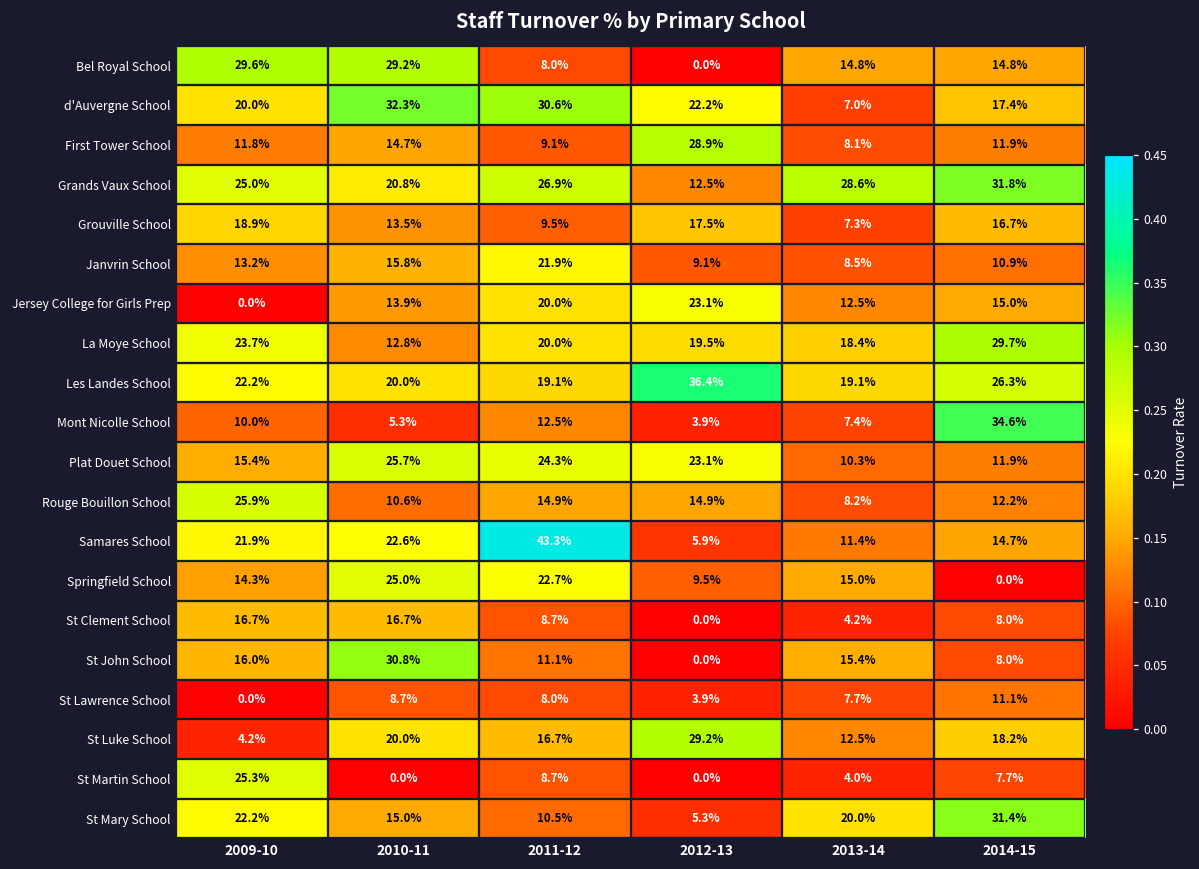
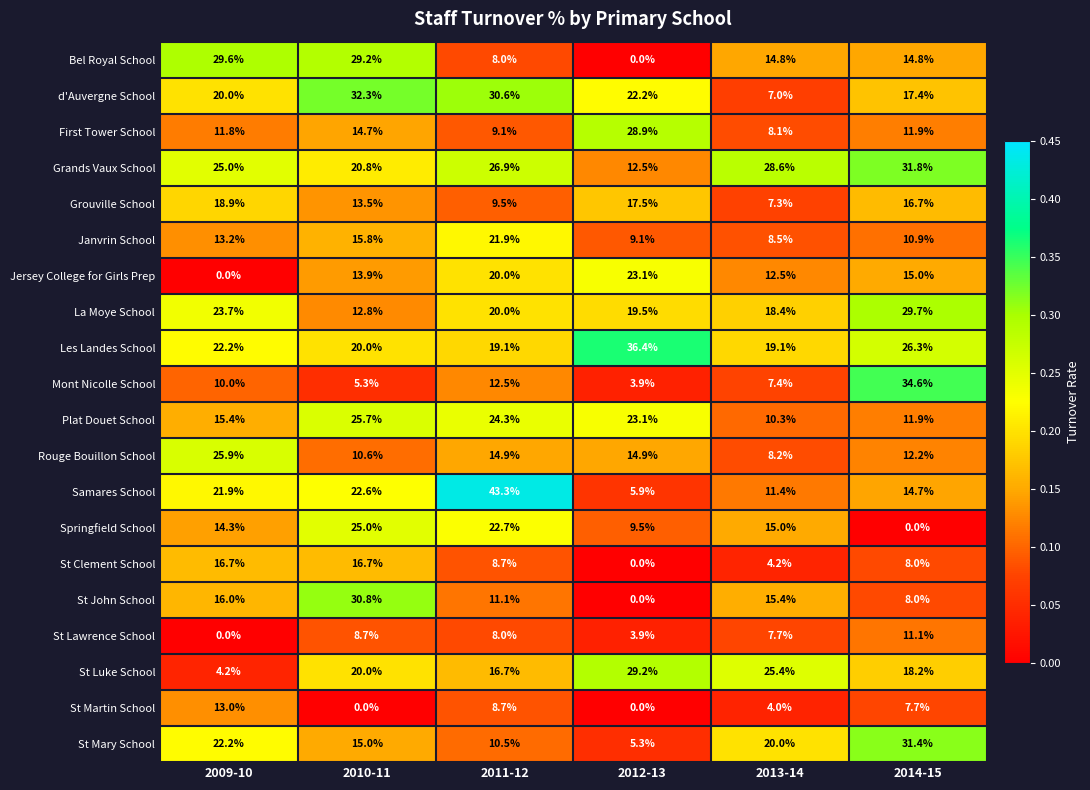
  {
    "Bel Royal School": {
      "2009-10": "29.6%",
      "2010-11": "29.2%",
      "2011-12": "8.0%",
      "2012-13": "0.0%",
      "2013-14": "14.8%",
      "2014-15": "14.8%"
    },
    "d'Auvergne School": {
      "2009-10": "20.0%",
      "2010-11": "32.3%",
      "2011-12": "30.6%",
      "2012-13": "22.2%",
      "2013-14": "7.0%",
      "2014-15": "17.4%"
    },
    "First Tower School": {
      "2009-10": "11.8%",
      "2010-11": "14.7%",
      "2011-12": "9.1%",
      "2012-13": "28.9%",
      "2013-14": "8.1%",
      "2014-15": "11.9%"
    },
    "Grands Vaux School": {
      "2009-10": "25.0%",
      "2010-11": "20.8%",
      "2011-12": "26.9%",
      "2012-13": "12.5%",
      "2013-14": "28.6%",
      "2014-15": "31.8%"
    },
    "Grouville School": {
      "2009-10": "18.9%",
      "2010-11": "13.5%",
      "2011-12": "9.5%",
      "2012-13": "17.5%",
      "2013-14": "7.3%",
      "2014-15": "16.7%"
    },
    "Janvrin School": {
      "2009-10": "13.2%",
      "2010-11": "15.8%",
      "2011-12": "21.9%",
      "2012-13": "9.1%",
      "2013-14": "8.5%",
      "2014-15": "10.9%"
    },
    "Jersey College for Girls Prep": {
      "2009-10": "0.0%",
      "2010-11": "13.9%",
      "2011-12": "20.0%",
      "2012-13": "23.1%",
      "2013-14": "12.5%",
      "2014-15": "15.0%"
    },
    "La Moye School": {
      "2009-10": "23.7%",
      "2010-11": "12.8%",
      "2011-12": "20.0%",
      "2012-13": "19.5%",
      "2013-14": "18.4%",
      "2014-15": "29.7%"
    },
    "Les Landes School": {
      "2009-10": "22.2%",
      "2010-11": "20.0%",
      "2011-12": "19.1%",
      "2012-13": "36.4%",
      "2013-14": "19.1%",
      "2014-15": "26.3%"
    },
    "Mont Nicolle School": {
      "2009-10": "10.0%",
      "2010-11": "5.3%",
      "2011-12": "12.5%",
      "2012-13": "3.9%",
      "2013-14": "7.4%",
      "2014-15": "34.6%"
    },
    "Plat Douet School": {
      "2009-10": "15.4%",
      "2010-11": "25.7%",
      "2011-12": "24.3%",
      "2012-13": "23.1%",
      "2013-14": "10.3%",
      "2014-15": "11.9%"
    },
    "Rouge Bouillon School": {
      "2009-10": "25.9%",
      "2010-11": "10.6%",
      "2011-12": "14.9%",
      "2012-13": "14.9%",
      "2013-14": "8.2%",
      "2014-15": "12.2%"
    },
    "Samares School": {
      "2009-10": "21.9%",
      "2010-11": "22.6%",
      "2011-12": "43.3%",
      "2012-13": "5.9%",
      "2013-14": "11.4%",
      "2014-15": "14.7%"
    },
    "Springfield School": {
      "2009-10": "14.3%",
      "2010-11": "25.0%",
      "2011-12": "22.7%",
      "2012-13": "9.5%",
      "2013-14": "15.0%",
      "2014-15": "0.0%"
    },
    "St Clement School": {
      "2009-10": "16.7%",
      "2010-11": "16.7%",
      "2011-12": "8.7%",
      "2012-13": "0.0%",
      "2013-14": "4.2%",
      "2014-15": "8.0%"
    },
    "St John School": {
      "2009-10": "16.0%",
      "2010-11": "30.8%",
      "2011-12": "11.1%",
      "2012-13": "0.0%",
      "2013-14": "15.4%",
      "2014-15": "8.0%"
    },
    "St Lawrence School": {
      "2009-10": "0.0%",
      "2010-11": "8.7%",
      "2011-12": "8.0%",
      "2012-13": "3.9%",
      "2013-14": "7.7%",
      "2014-15": "11.1%"
    },
    "St Luke School": {
      "2009-10": "4.2%",
      "2010-11": "20.0%",
      "2011-12": "16.7%",
      "2012-13": "29.2%",
-     "2013-14": "12.5%",
+     "2013-14": "25.4%",
      "2014-15": "18.2%"
    },
    "St Martin School": {
-     "2009-10": "25.3%",
+     "2009-10": "13.0%",
      "2010-11": "0.0%",
      "2011-12": "8.7%",
      "2012-13": "0.0%",
      "2013-14": "4.0%",
      "2014-15": "7.7%"
    },
    "St Mary School": {
      "2009-10": "22.2%",
      "2010-11": "15.0%",
      "2011-12": "10.5%",
      "2012-13": "5.3%",
      "2013-14": "20.0%",
      "2014-15": "31.4%"
    }
  }
